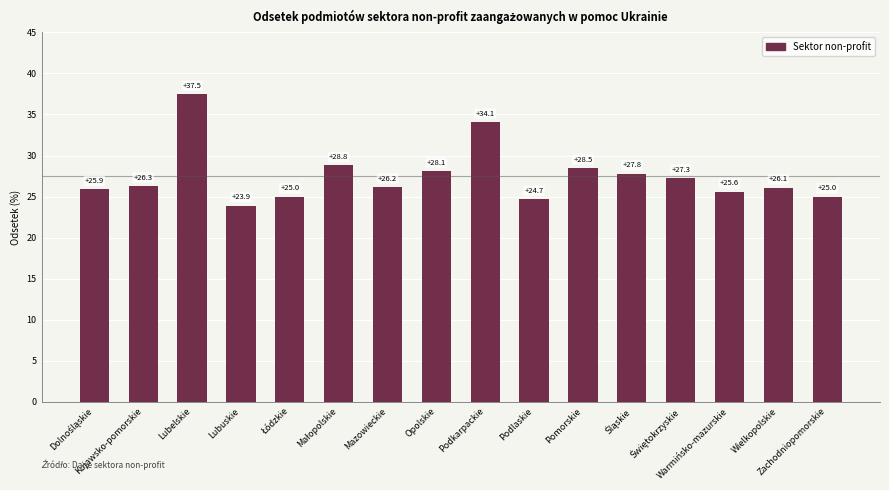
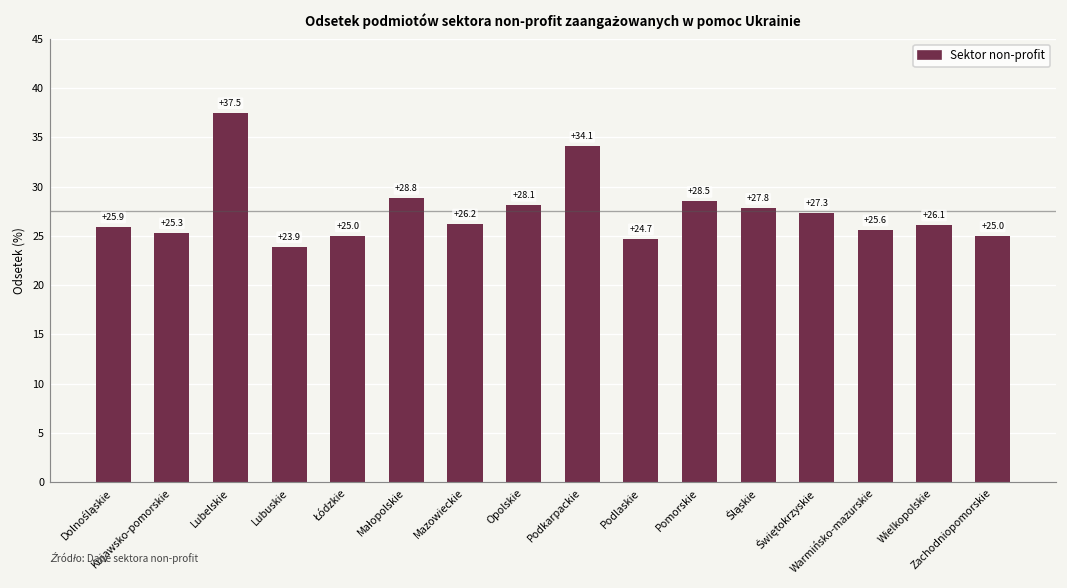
  {
-   "Kujawsko-pomorskie": "+26.3"
+   "Kujawsko-pomorskie": "+25.3"
  }
